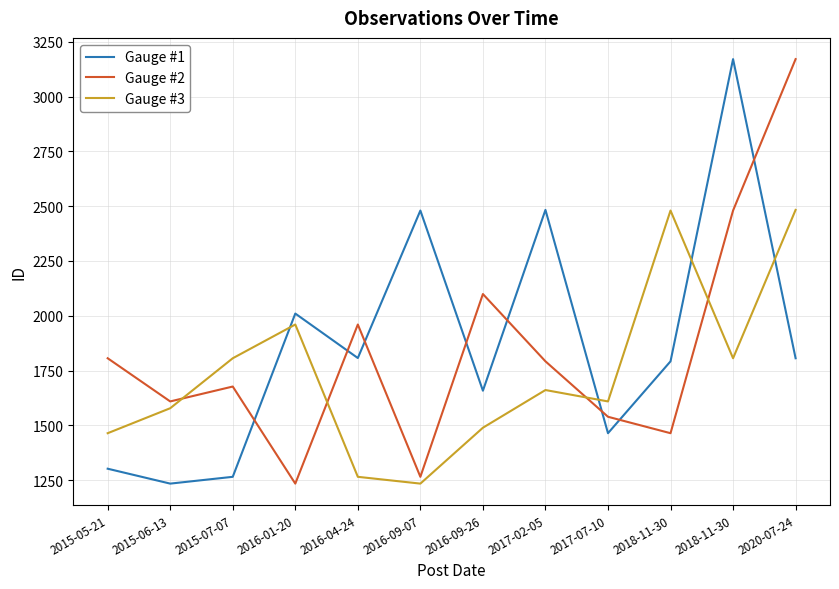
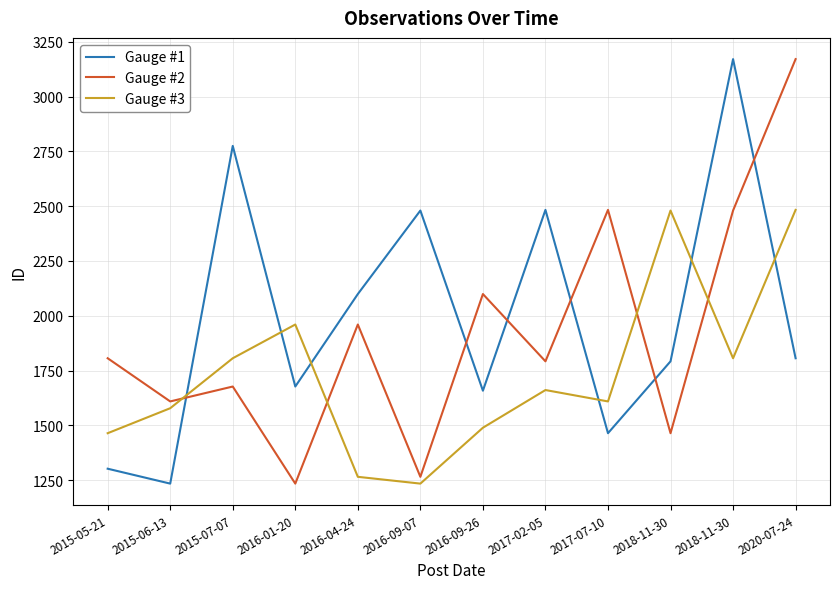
  {
    "Gauge #1": {
      "2015-05-21": 1300,
      "2015-06-13": 1230,
-     "2015-07-07": 1270,
-     "2016-01-20": 2010,
-     "2016-04-24": 1810,
+     "2015-07-07": 2780,
+     "2016-01-20": 1680,
+     "2016-04-24": 2100,
      "2016-09-07": 2480,
      "2016-09-26": 1660,
      "2017-02-05": 2480,
      "2017-07-10": 1460,
      "2020-07-24": 1810
    },
    "Gauge #2": {
      "2015-05-21": 1810,
      "2015-06-13": 1610,
      "2015-07-07": 1680,
      "2016-01-20": 1230,
      "2016-04-24": 1960,
      "2016-09-07": 1270,
      "2016-09-26": 2100,
      "2017-02-05": 1790,
-     "2017-07-10": 1540,
+     "2017-07-10": 2480,
      "2020-07-24": 3170
    },
    "Gauge #3": {
      "2015-05-21": 1460,
      "2015-06-13": 1580,
      "2015-07-07": 1810,
      "2016-01-20": 1960,
      "2016-04-24": 1270,
      "2016-09-07": 1230,
      "2016-09-26": 1490,
      "2017-02-05": 1660,
      "2017-07-10": 1610,
      "2020-07-24": 2480
    }
  }
